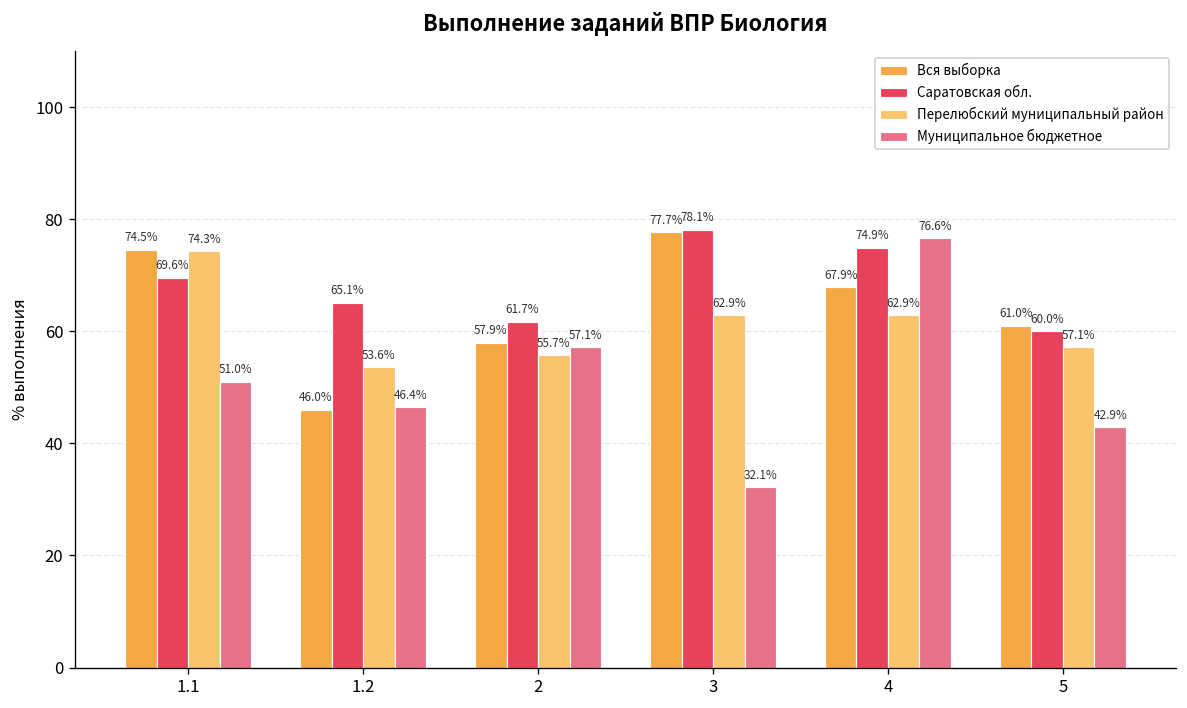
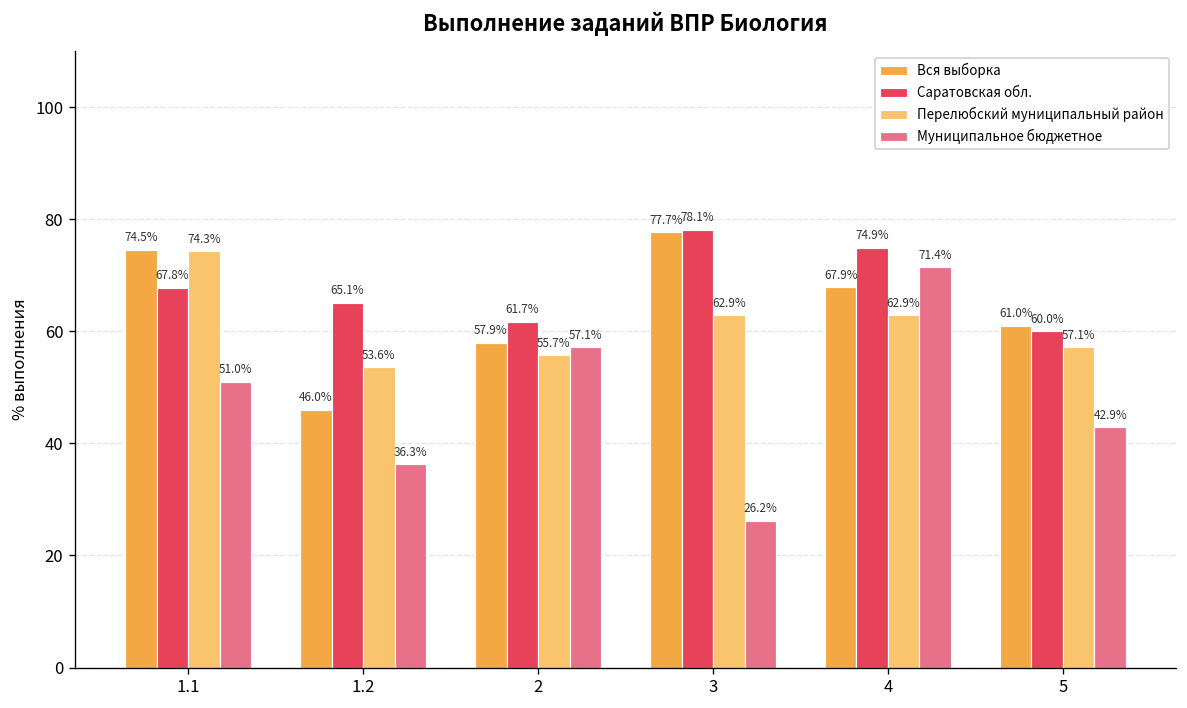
  {
    "Саратовская обл.": {
-     "1.1": "69.6%",
+     "1.1": "67.8%",
      "1.2": "65.1%",
      "2": "61.7%",
      "3": "78.1%",
      "4": "74.9%",
      "5": "60.0%"
    },
    "Муниципальное бюджетное": {
      "1.1": "51.0%",
-     "1.2": "46.4%",
+     "1.2": "36.3%",
      "2": "57.1%",
-     "3": "32.1%",
-     "4": "76.6%",
+     "3": "26.2%",
+     "4": "71.4%",
      "5": "42.9%"
    }
  }
